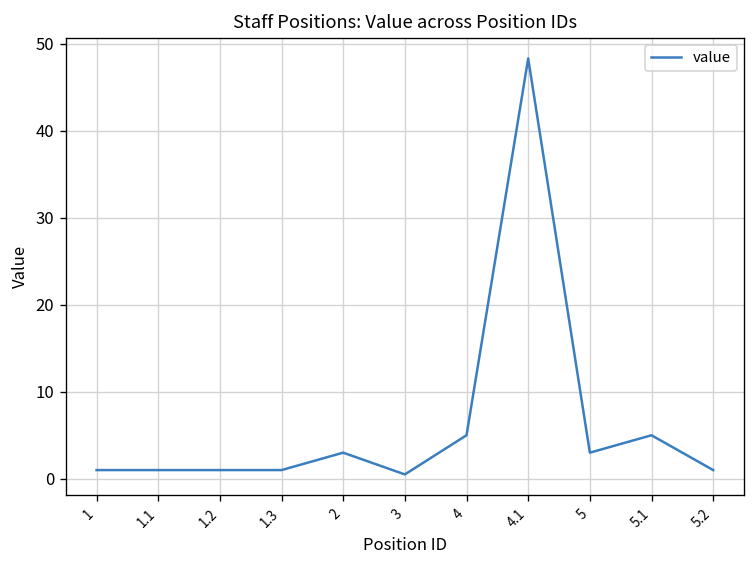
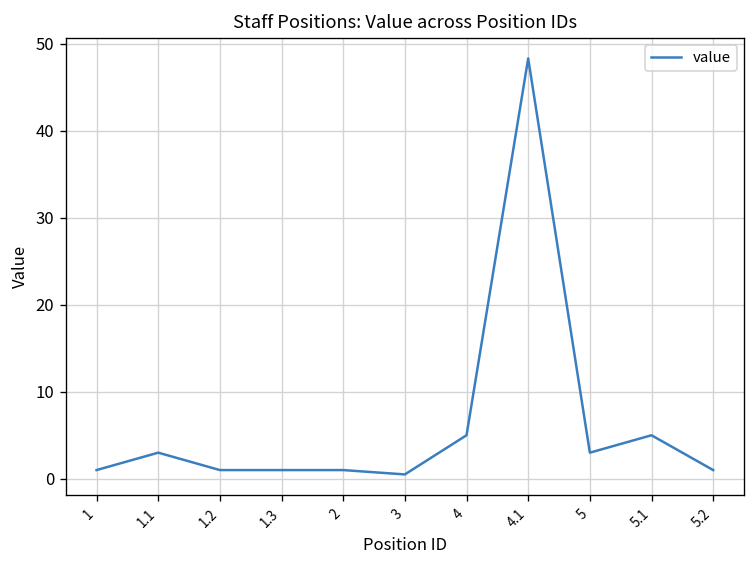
  {
    "1": 1,
-   "1.1": 1,
+   "1.1": 3,
    "1.2": 1,
    "1.3": 1,
-   "2": 3,
+   "2": 1,
    "3": 1,
    "4": 5,
    "4.1": 48,
    "5": 3,
    "5.1": 5,
    "5.2": 1
  }
